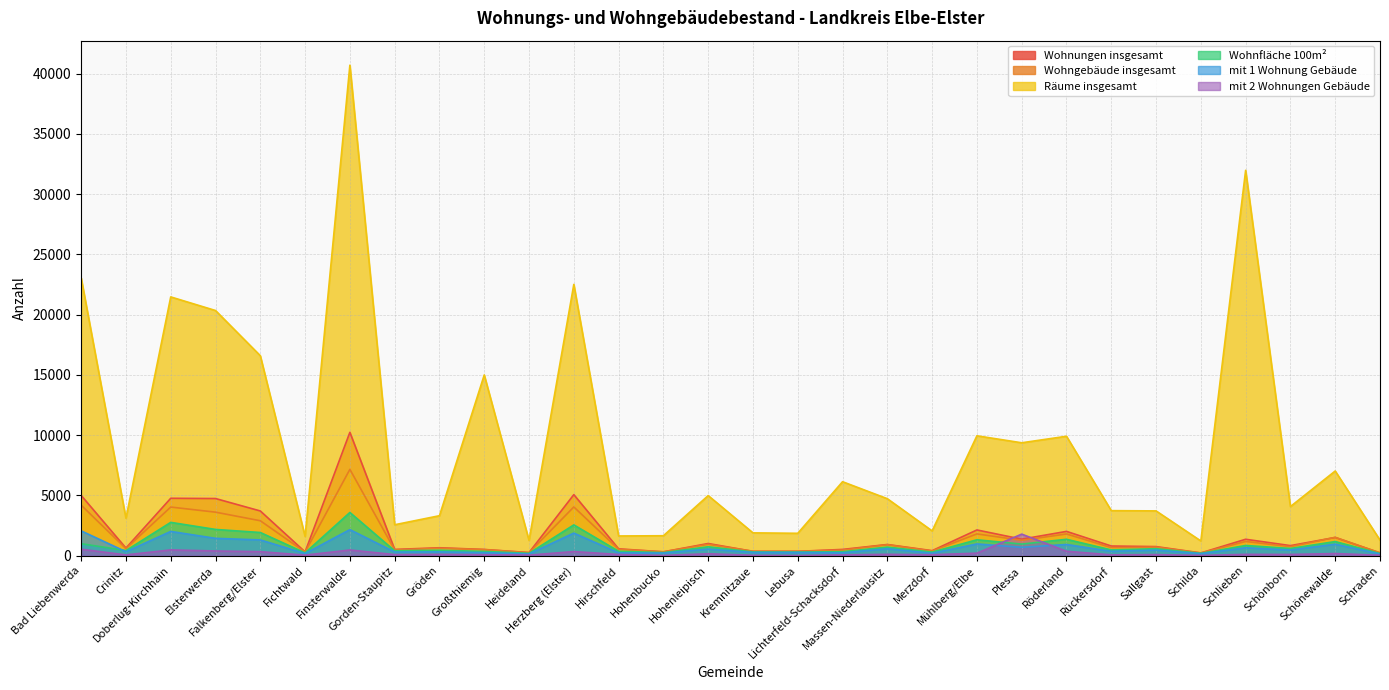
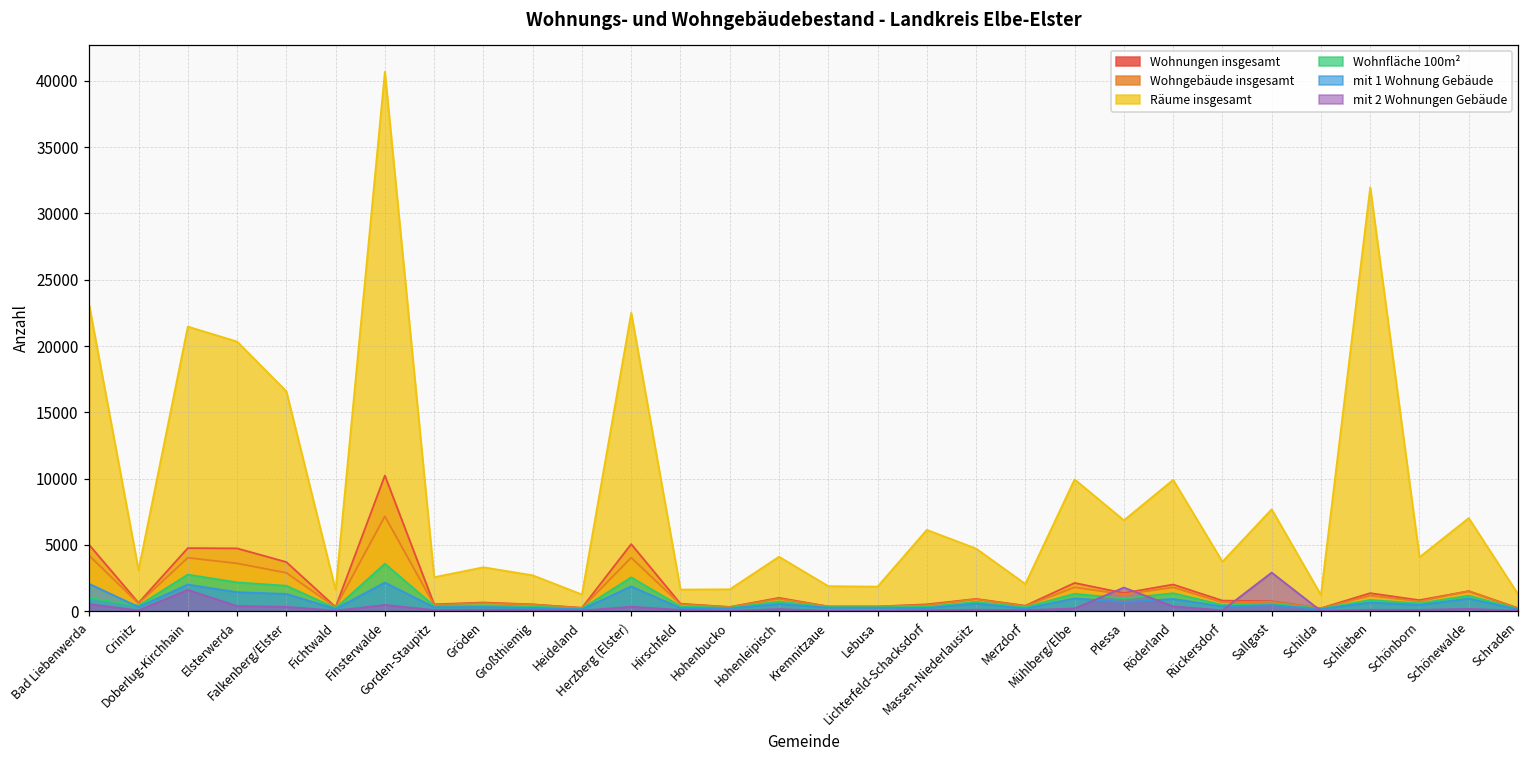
  {
    "Räume insgesamt": {
      "Bad Liebenwerda": 23100,
      "Crinitz": 3100,
      "Doberlug-Kirchhain": 21500,
      "Elsterwerda": 20300,
      "Falkenberg/Elster": 16600,
      "Fichtwald": 1600,
      "Finsterwalde": 40700,
      "Gorden-Staupitz": 2600,
      "Gröden": 3300,
-     "Großthiemig": 15000,
+     "Großthiemig": 2700,
      "Heideland": 1300,
      "Herzberg (Elster)": 22500,
      "Hirschfeld": 1600,
      "Hohenbucko": 1700,
-     "Hohenleipisch": 5000,
+     "Hohenleipisch": 4100,
      "Kremnitzaue": 1900,
      "Lebusa": 1900,
      "Lichterfeld-Schacksdorf": 6100,
      "Massen-Niederlausitz": 4700,
      "Merzdorf": 2100,
      "Mühlberg/Elbe": 9900,
-     "Plessa": 9400,
+     "Plessa": 6900,
      "Röderland": 9900,
      "Rückersdorf": 3700,
-     "Sallgast": 3700,
+     "Sallgast": 7700,
      "Schilda": 1200,
      "Schlieben": 32000,
      "Schönborn": 4100,
      "Schönewalde": 7000,
      "Schraden": 1300
    },
    "Wohnfläche 100m²": {
      "Bad Liebenwerda": 1000,
      "Doberlug-Kirchhain": 2800,
      "Elsterwerda": 2200,
      "Falkenberg/Elster": 1900,
      "Finsterwalde": 3600,
      "Herzberg (Elster)": 2600,
      "Mühlberg/Elbe": 1300,
      "Plessa": 1000,
      "Röderland": 1400,
      "Schönewalde": 1200
    },
    "mit 1 Wohnung Gebäude": {
      "Bad Liebenwerda": 2100,
      "Doberlug-Kirchhain": 2000,
      "Elsterwerda": 1400,
      "Falkenberg/Elster": 1300,
      "Finsterwalde": 2200,
      "Herzberg (Elster)": 1900,
      "Mühlberg/Elbe": 1000,
      "Plessa": 700,
      "Röderland": 900,
      "Schönewalde": 1000
    },
    "mit 2 Wohnungen Gebäude": {
      "Bad Liebenwerda": 500,
      "Crinitz": 100,
-     "Doberlug-Kirchhain": 500,
+     "Doberlug-Kirchhain": 1600,
      "Elsterwerda": 400,
      "Falkenberg/Elster": 300,
      "Finsterwalde": 500,
      "Gorden-Staupitz": 100,
      "Herzberg (Elster)": 300,
      "Hohenleipisch": 200,
      "Kremnitzaue": 0,
      "Lebusa": 0,
      "Massen-Niederlausitz": 100,
      "Mühlberg/Elbe": 200,
      "Plessa": 1800,
      "Röderland": 400,
      "Rückersdorf": 100,
-     "Sallgast": 100,
+     "Sallgast": 2900,
      "Schlieben": 100,
      "Schönborn": 100,
      "Schönewalde": 200
    }
  }
